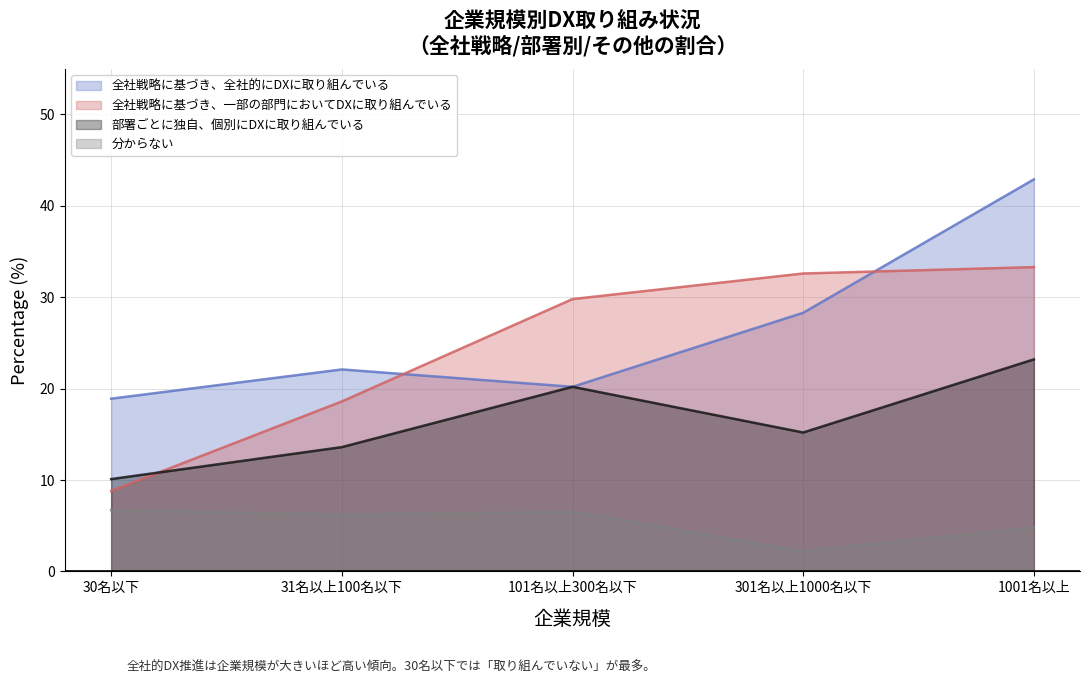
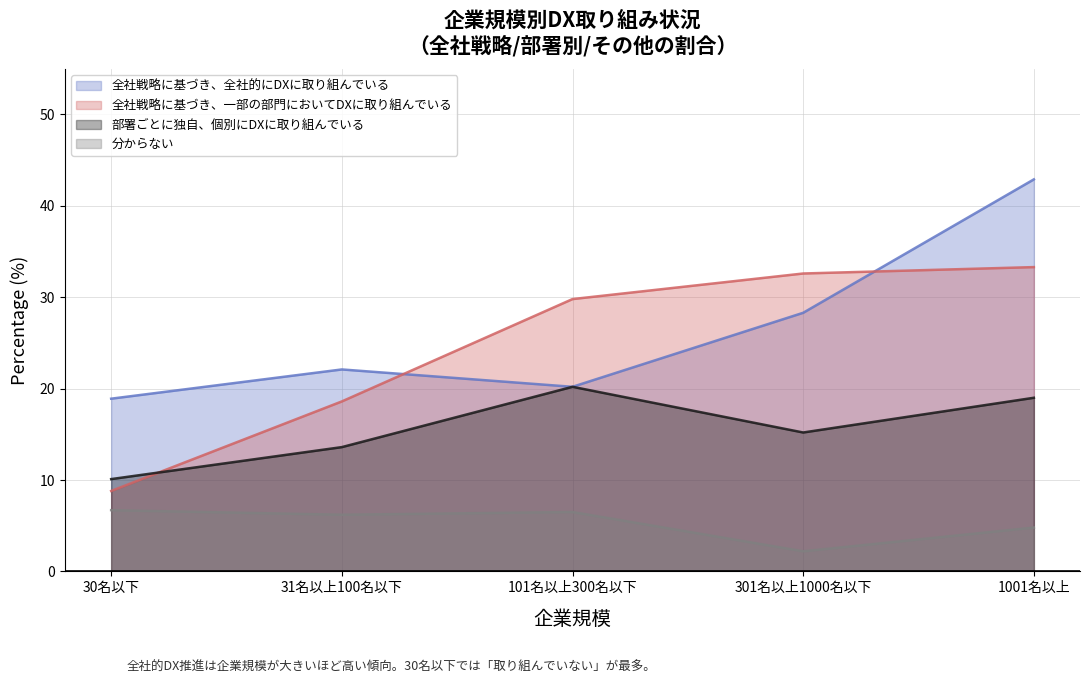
  {
    "部署ごとに独自、個別にDXに取り組んでいる": {
      "30名以下": 10,
      "31名以上100名以下": 14,
      "301名以上1000名以下": 15,
-     "1001名以上": 23
+     "1001名以上": 19
    }
  }
